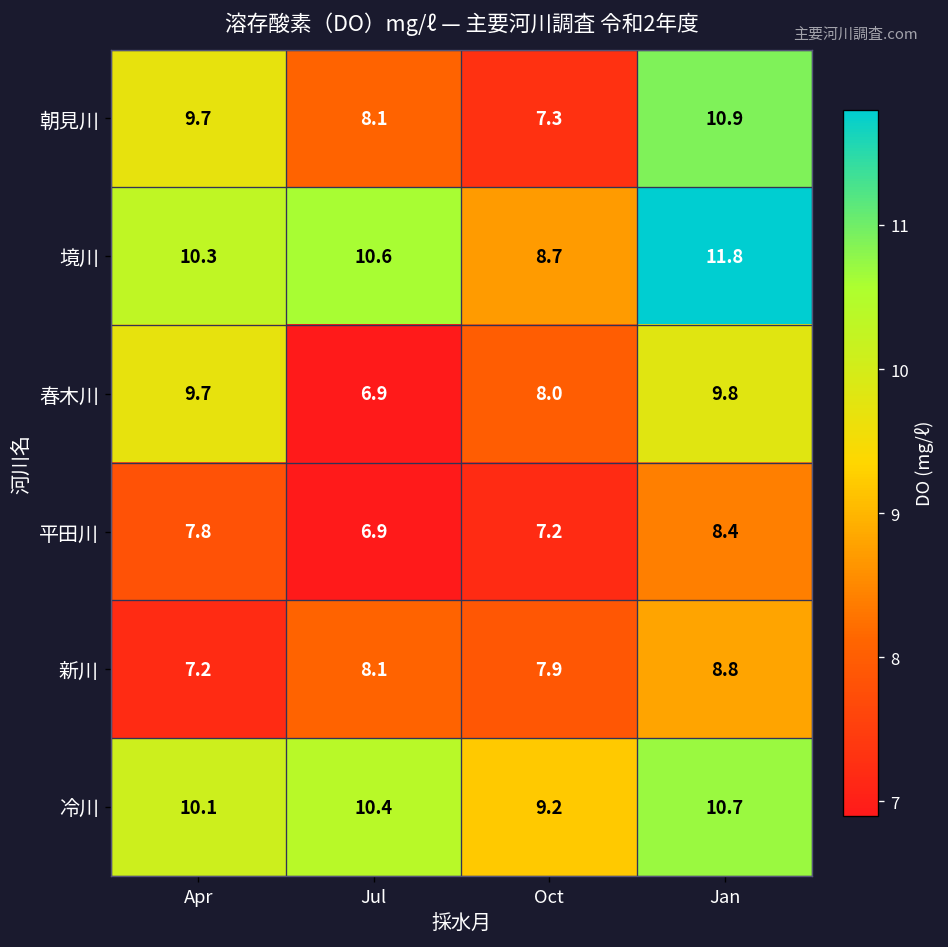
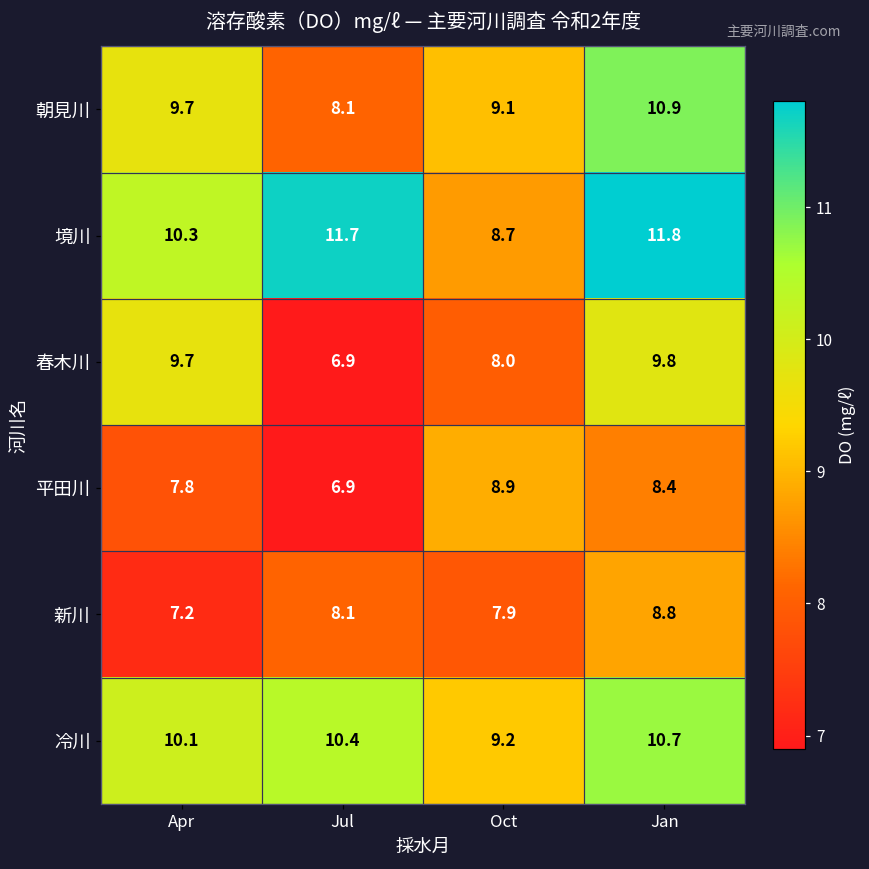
  {
    "朝見川": {
      "Apr": 9.7,
      "Jul": 8.1,
-     "Oct": 7.3,
+     "Oct": 9.1,
      "Jan": 10.9
    },
    "境川": {
      "Apr": 10.3,
-     "Jul": 10.6,
+     "Jul": 11.7,
      "Oct": 8.7,
      "Jan": 11.8
    },
    "春木川": {
      "Apr": 9.7,
      "Jul": 6.9,
      "Oct": 8.0,
      "Jan": 9.8
    },
    "平田川": {
      "Apr": 7.8,
      "Jul": 6.9,
-     "Oct": 7.2,
+     "Oct": 8.9,
      "Jan": 8.4
    },
    "新川": {
      "Apr": 7.2,
      "Jul": 8.1,
      "Oct": 7.9,
      "Jan": 8.8
    },
    "冷川": {
      "Apr": 10.1,
      "Jul": 10.4,
      "Oct": 9.2,
      "Jan": 10.7
    }
  }
